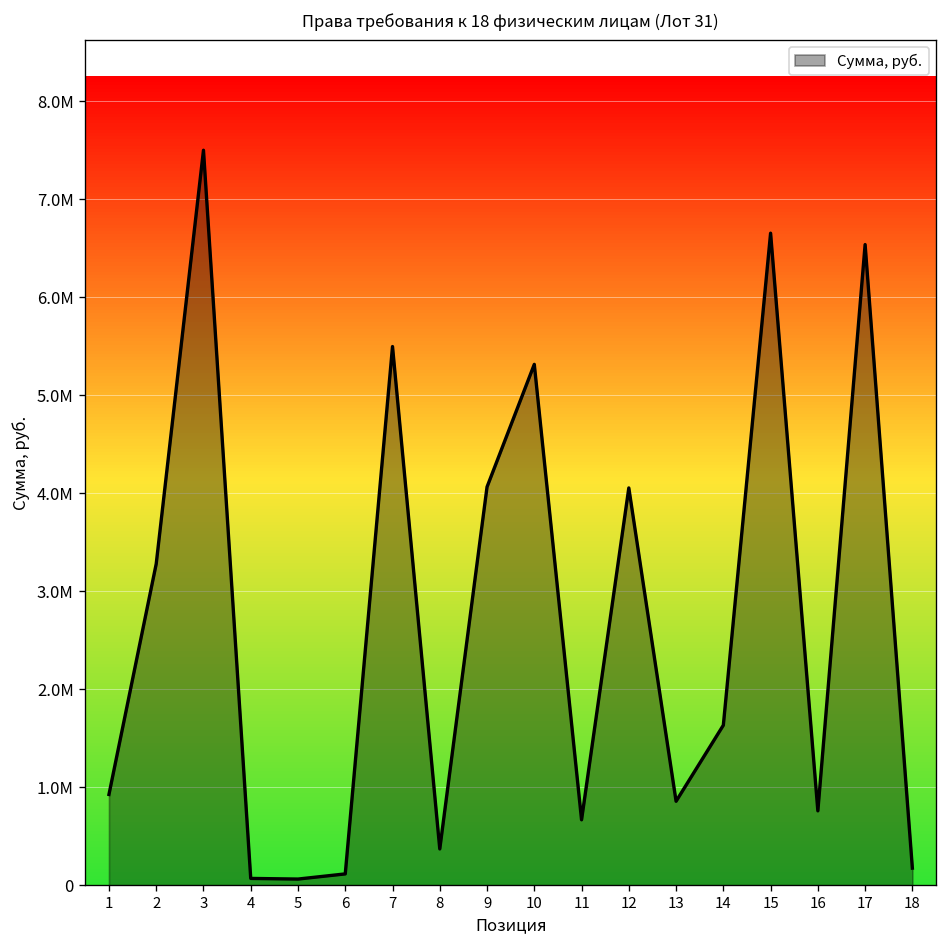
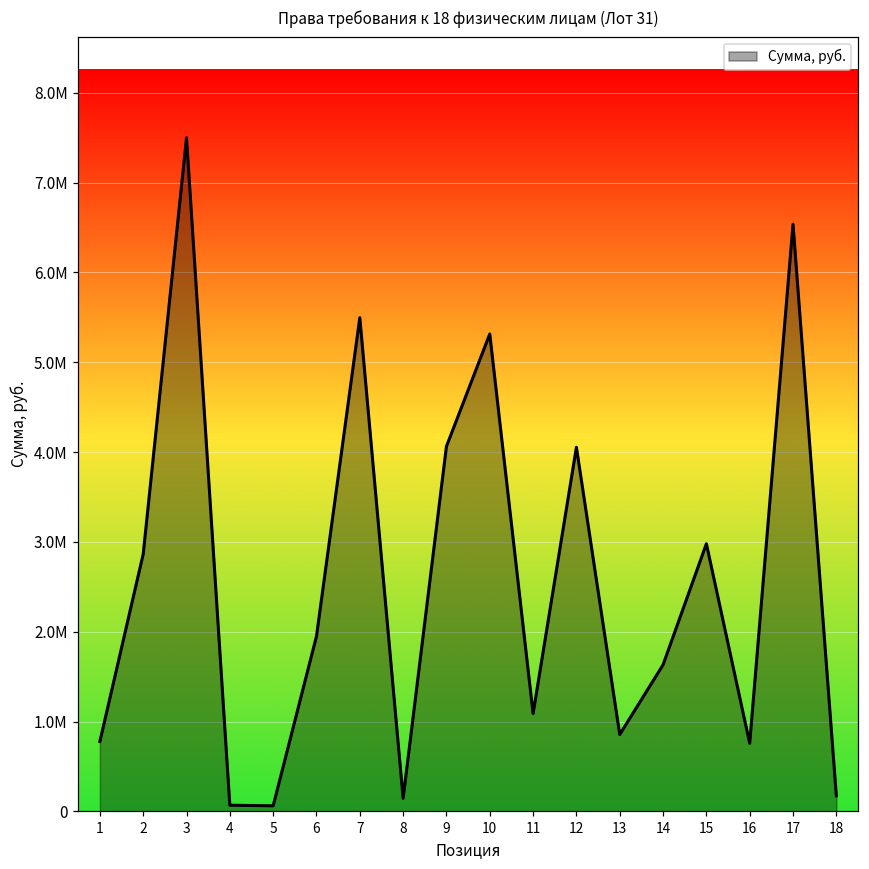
  {
-   "1": 900000,
-   "2": 3300000,
+   "1": 800000,
+   "2": 2900000,
    "3": 7500000,
    "4": 100000,
    "5": 100000,
-   "6": 100000,
+   "6": 2000000,
    "7": 5500000,
-   "8": 400000,
+   "8": 100000,
    "9": 4100000,
    "10": 5300000,
-   "11": 700000,
+   "11": 1100000,
    "12": 4100000,
    "13": 900000,
    "14": 1600000,
-   "15": 6700000,
+   "15": 3000000,
    "16": 800000,
    "17": 6500000,
    "18": 200000
  }
